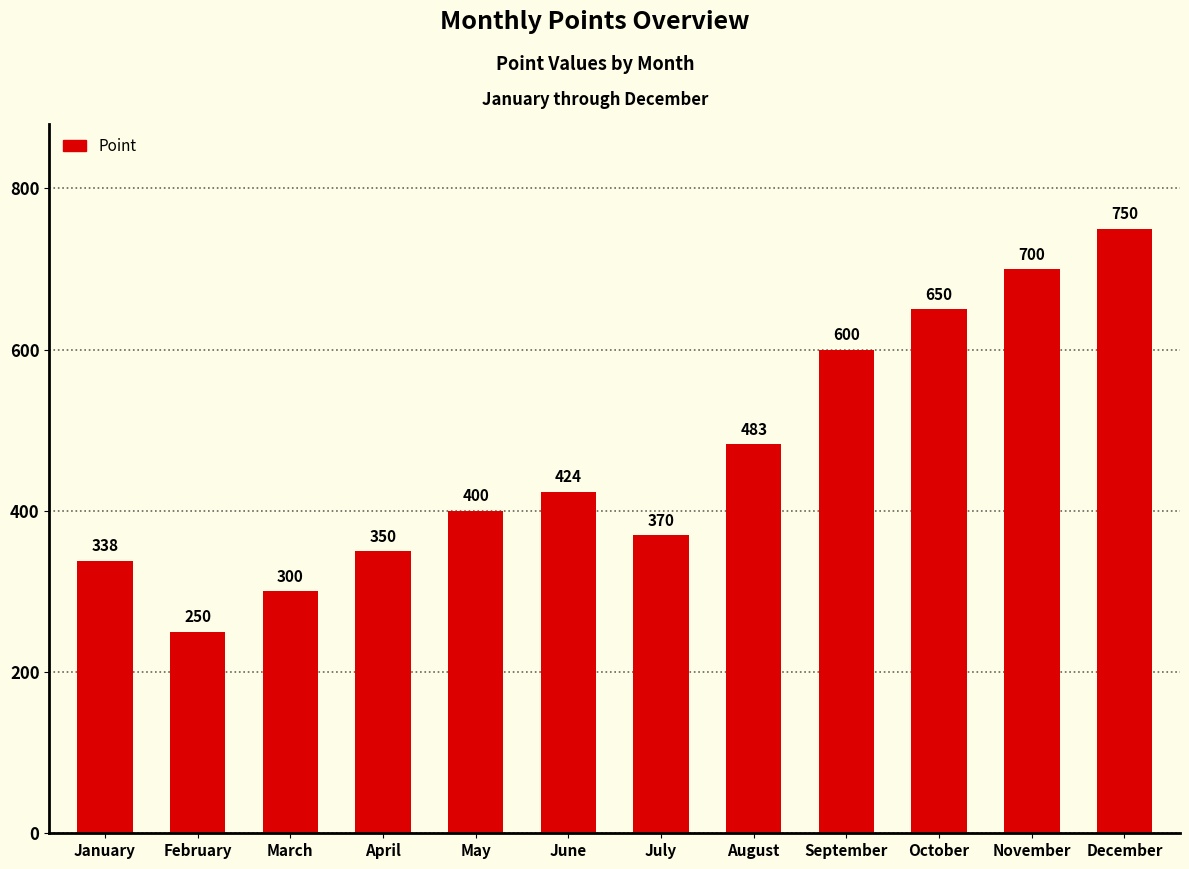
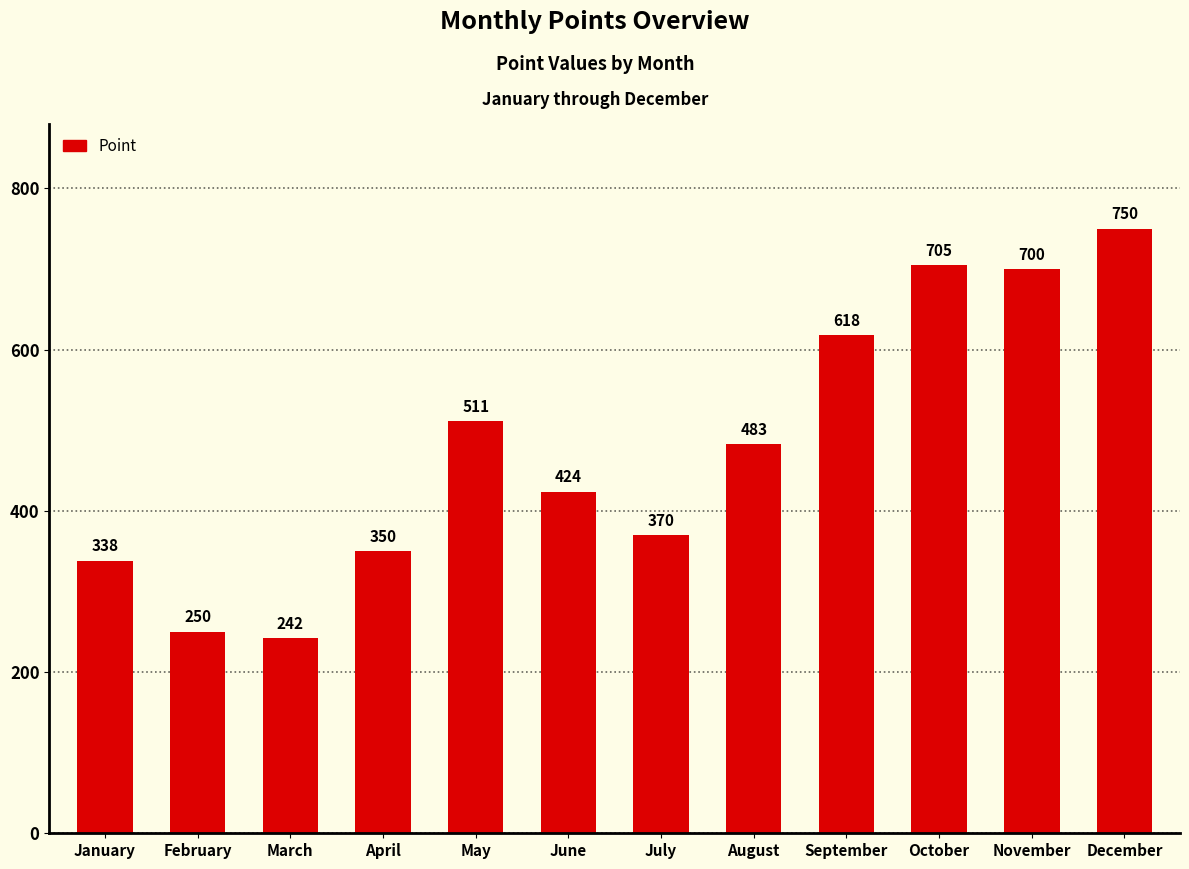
  {
    "January": 338,
    "February": 250,
-   "March": 300,
+   "March": 242,
    "April": 350,
-   "May": 400,
+   "May": 511,
    "June": 424,
    "July": 370,
    "August": 483,
-   "September": 600,
-   "October": 650,
+   "September": 618,
+   "October": 705,
    "November": 700,
    "December": 750
  }
